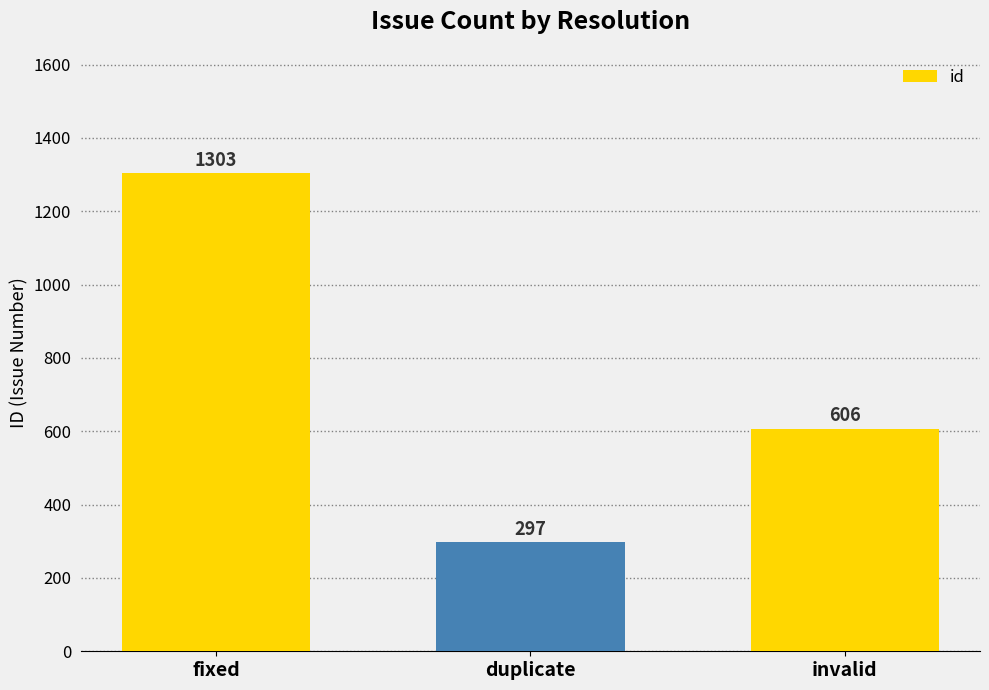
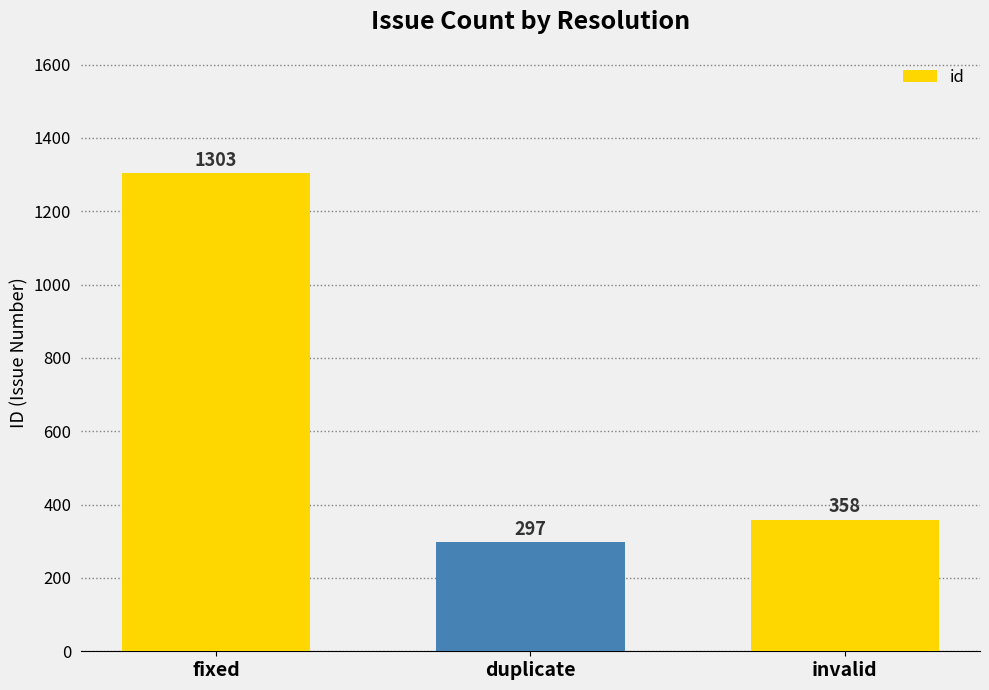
  {
    "fixed": 1303,
    "duplicate": 297,
-   "invalid": 606
+   "invalid": 358
  }
